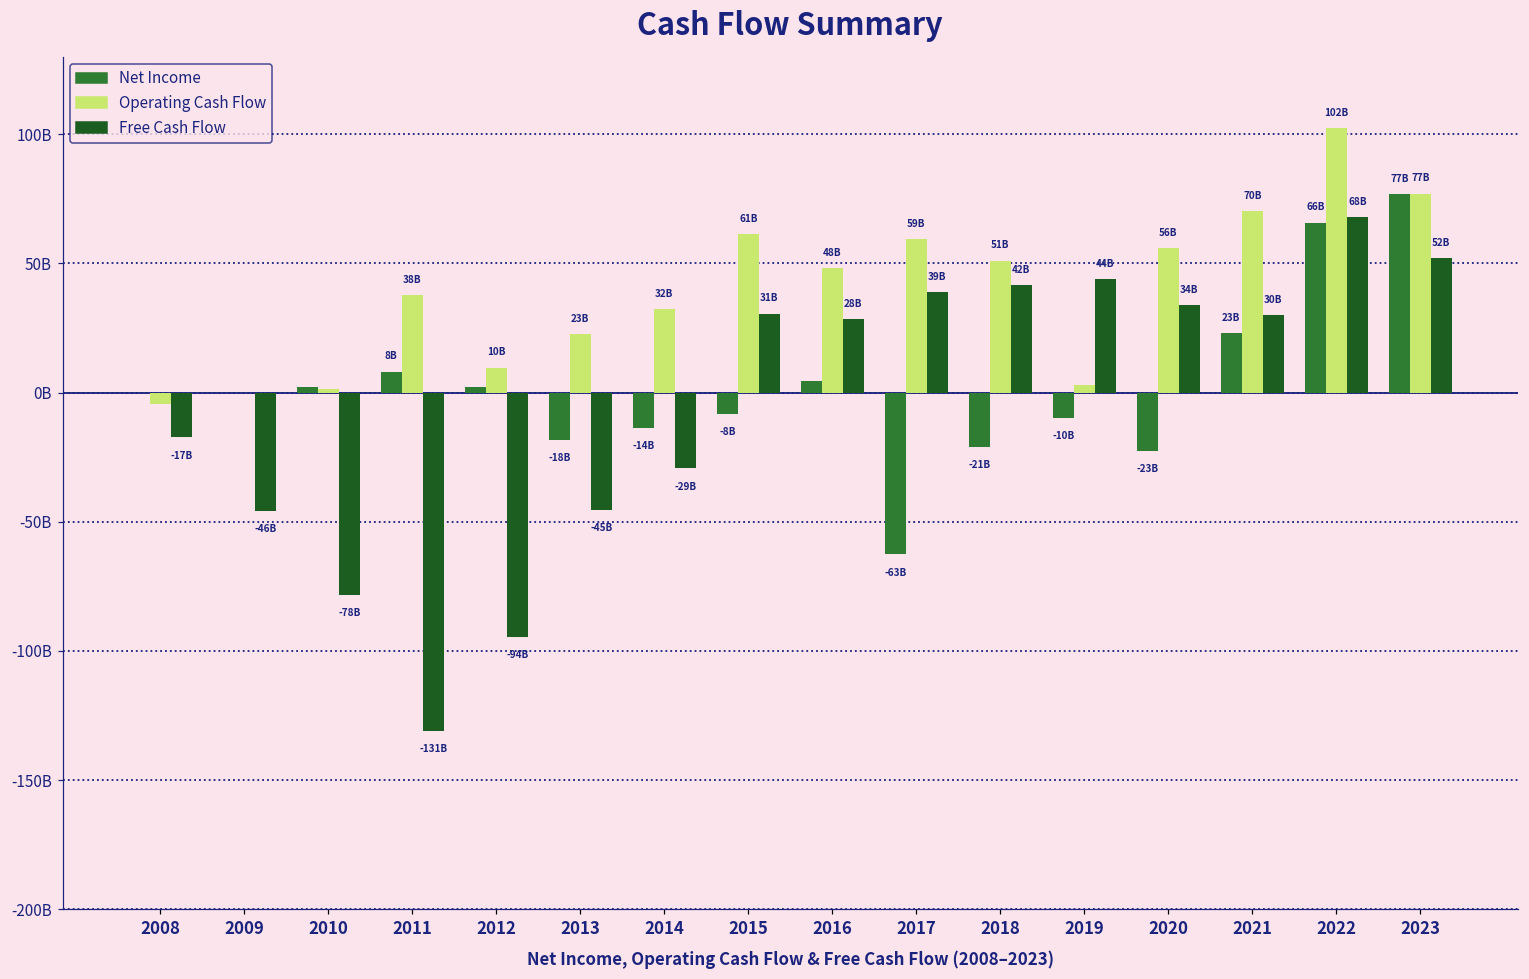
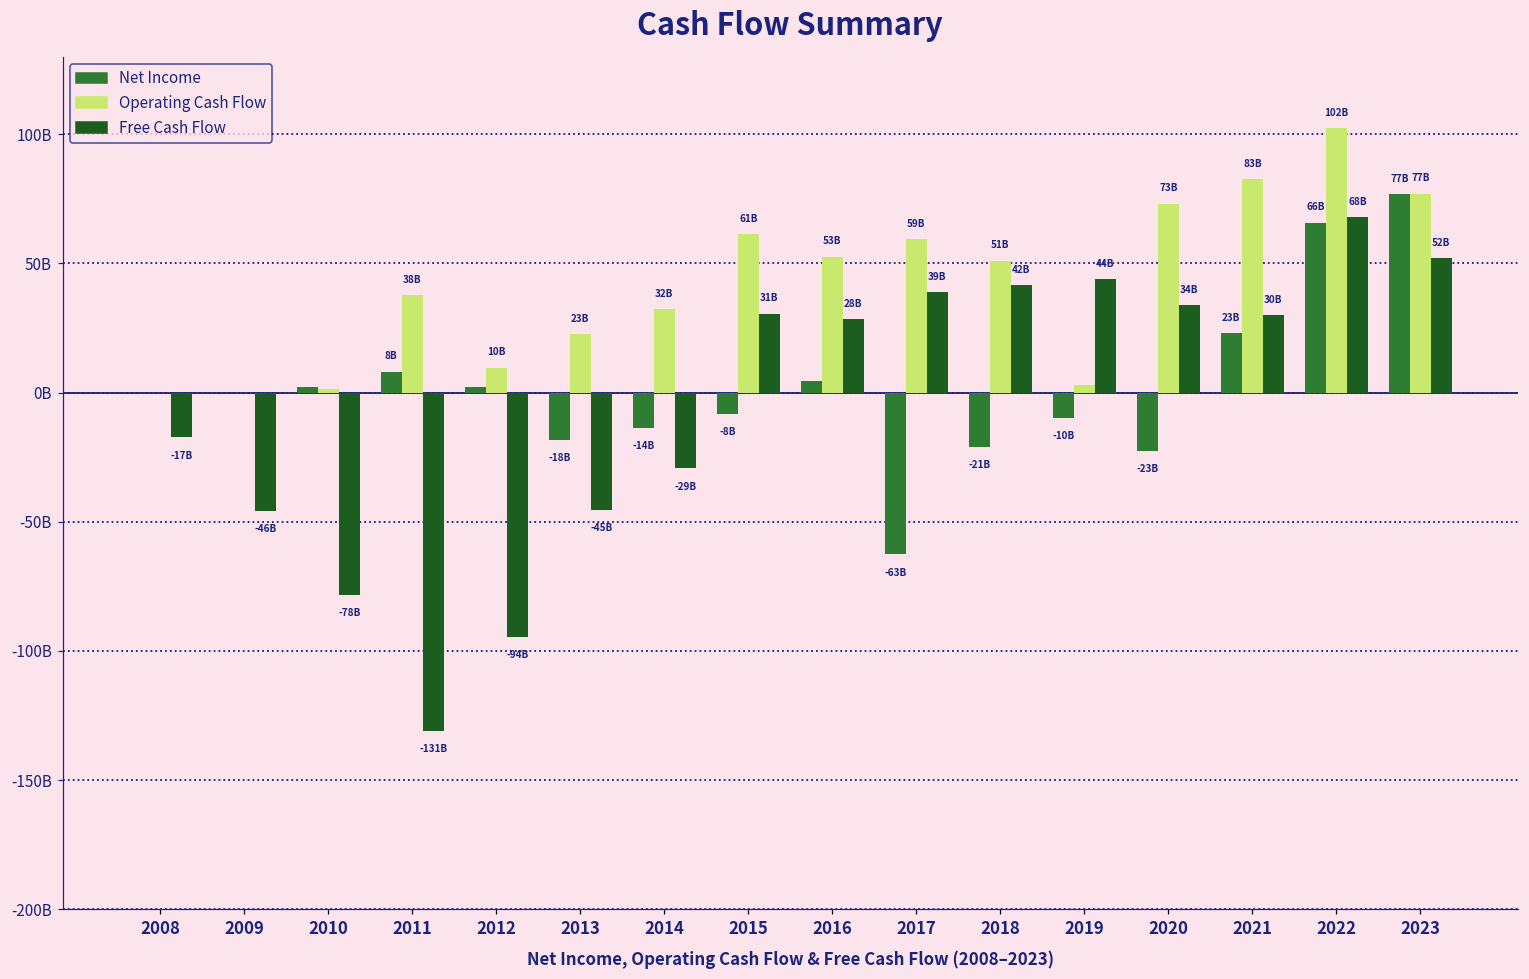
  {
    "Operating Cash Flow": {
-     "2008": "-5000000000",
+     "2008": "0",
      "2011": "38B",
      "2012": "10B",
      "2013": "23B",
      "2014": "32B",
      "2015": "61B",
-     "2016": "48B",
+     "2016": "53B",
      "2017": "59B",
      "2018": "51B",
-     "2020": "56B",
-     "2021": "70B",
+     "2020": "73B",
+     "2021": "83B",
      "2022": "102B",
      "2023": "77B"
    }
  }
